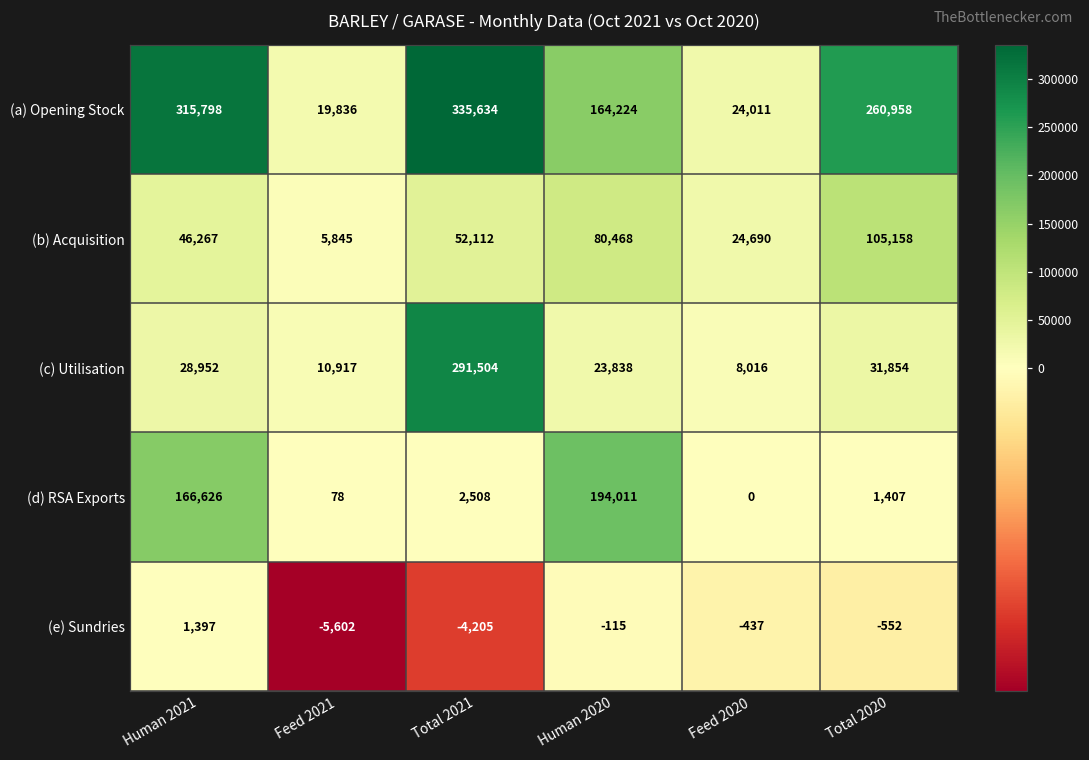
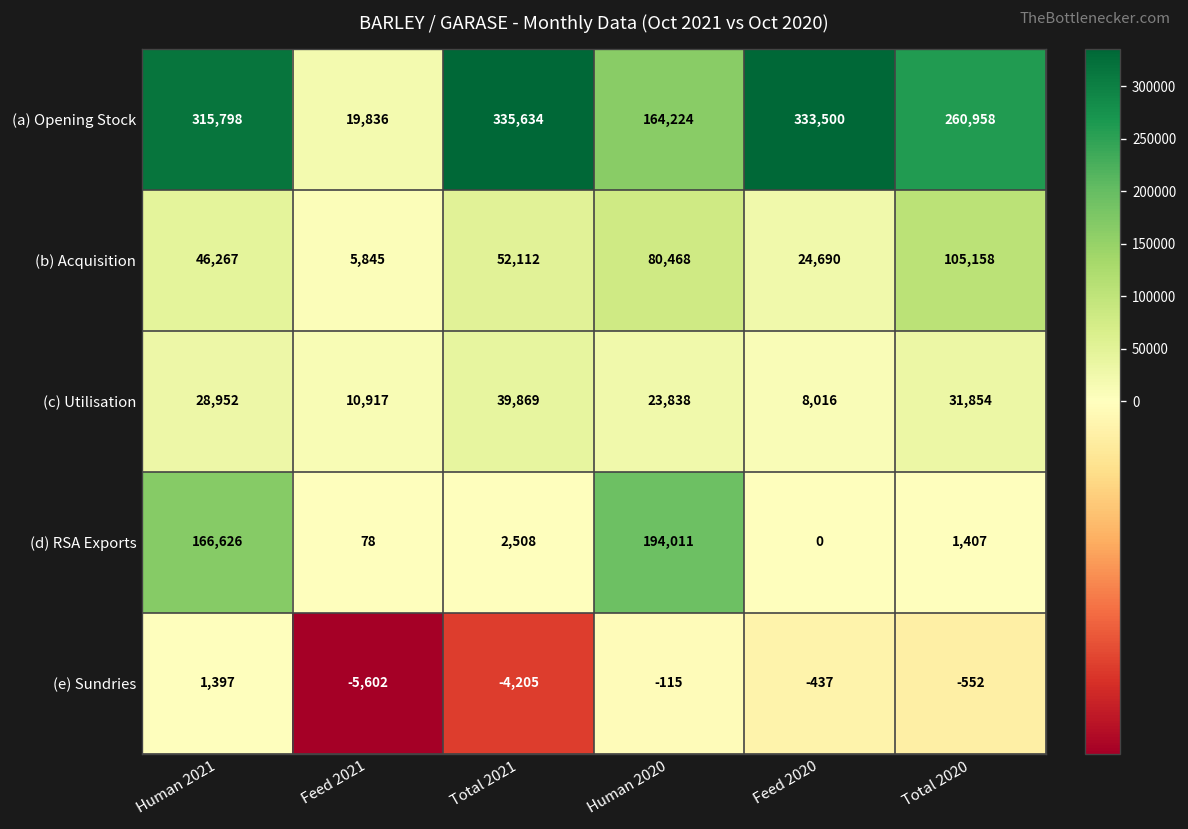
  {
    "(a) Opening Stock": {
      "Human 2021": "315,798",
      "Feed 2021": "19,836",
      "Total 2021": "335,634",
      "Human 2020": "164,224",
-     "Feed 2020": "24,011",
+     "Feed 2020": "333,500",
      "Total 2020": "260,958"
    },
    "(b) Acquisition": {
      "Human 2021": "46,267",
      "Feed 2021": "5,845",
      "Total 2021": "52,112",
      "Human 2020": "80,468",
      "Feed 2020": "24,690",
      "Total 2020": "105,158"
    },
    "(c) Utilisation": {
      "Human 2021": "28,952",
      "Feed 2021": "10,917",
-     "Total 2021": "291,504",
+     "Total 2021": "39,869",
      "Human 2020": "23,838",
      "Feed 2020": "8,016",
      "Total 2020": "31,854"
    },
    "(d) RSA Exports": {
      "Human 2021": "166,626",
      "Feed 2021": "78",
      "Total 2021": "2,508",
      "Human 2020": "194,011",
      "Feed 2020": "0",
      "Total 2020": "1,407"
    },
    "(e) Sundries": {
      "Human 2021": "1,397",
      "Feed 2021": "-5,602",
      "Total 2021": "-4,205",
      "Human 2020": "-115",
      "Feed 2020": "-437",
      "Total 2020": "-552"
    }
  }
